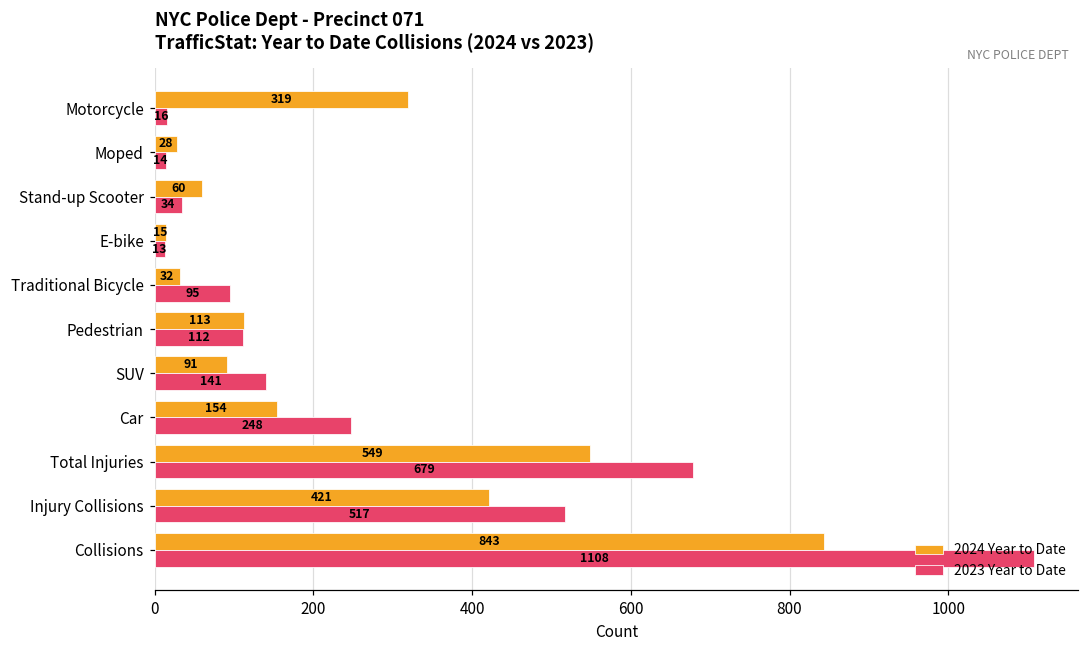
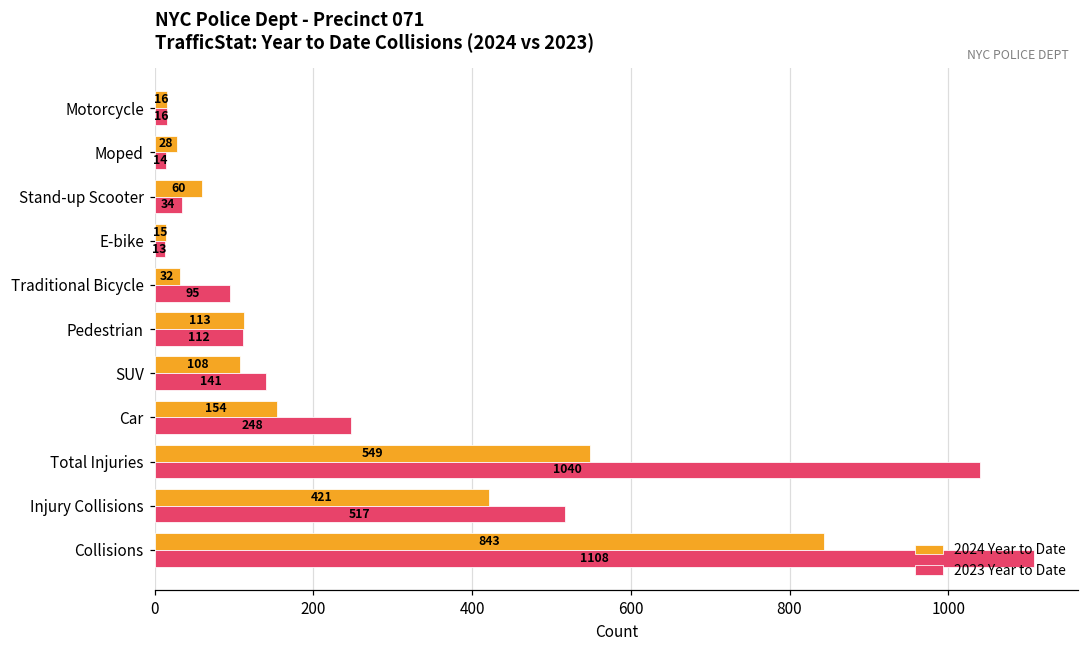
  {
    "2024 Year to Date": {
-     "Motorcycle": 319,
+     "Motorcycle": 16,
      "Moped": 28,
      "Stand-up Scooter": 60,
      "E-bike": 15,
      "Traditional Bicycle": 32,
      "Pedestrian": 113,
-     "SUV": 91,
+     "SUV": 108,
      "Car": 154,
      "Total Injuries": 549,
      "Injury Collisions": 421,
      "Collisions": 843
    },
    "2023 Year to Date": {
      "Motorcycle": 16,
      "Moped": 14,
      "Stand-up Scooter": 34,
      "E-bike": 13,
      "Traditional Bicycle": 95,
      "Pedestrian": 112,
      "SUV": 141,
      "Car": 248,
-     "Total Injuries": 679,
+     "Total Injuries": 1040,
      "Injury Collisions": 517,
      "Collisions": 1108
    }
  }
